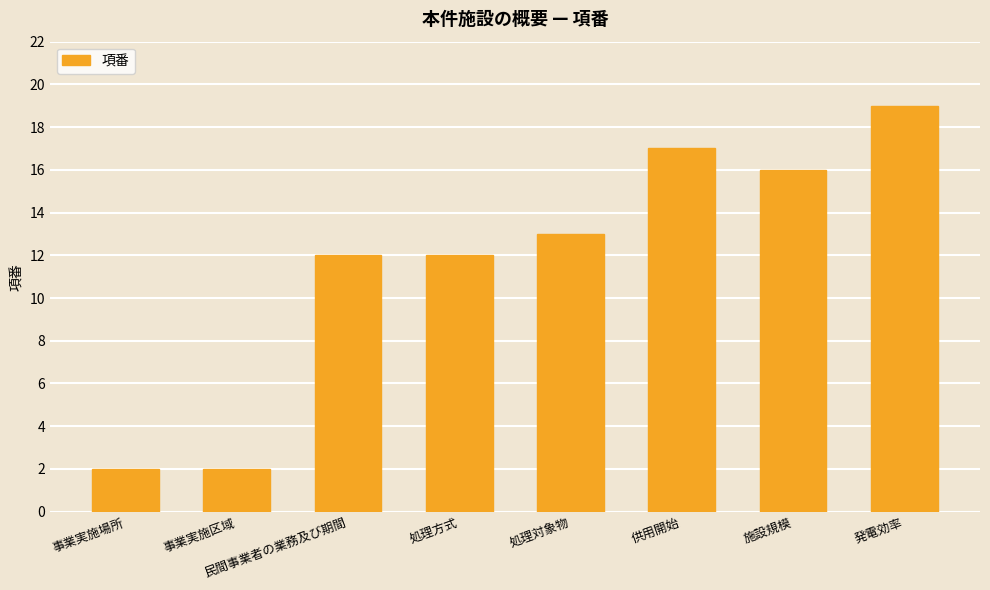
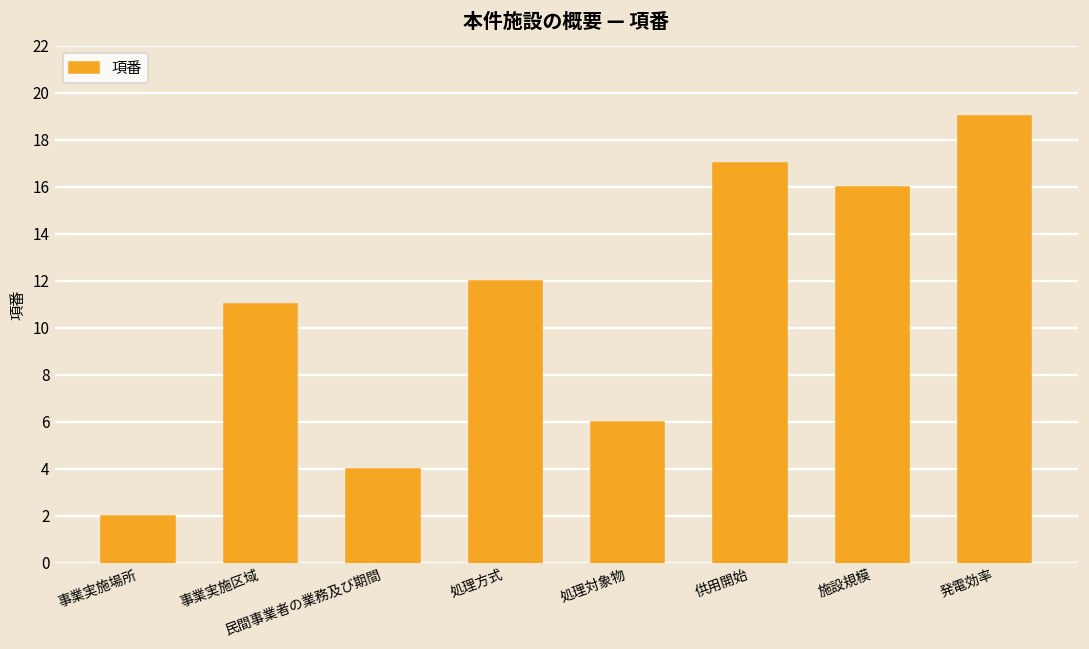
  {
    "事業実施場所": 2,
-   "事業実施区域": 2,
-   "民間事業者の業務及び期間": 12,
+   "事業実施区域": 11,
+   "民間事業者の業務及び期間": 4,
    "処理方式": 12,
-   "処理対象物": 13,
+   "処理対象物": 6,
    "供用開始": 17,
    "施設規模": 16,
    "発電効率": 19
  }
